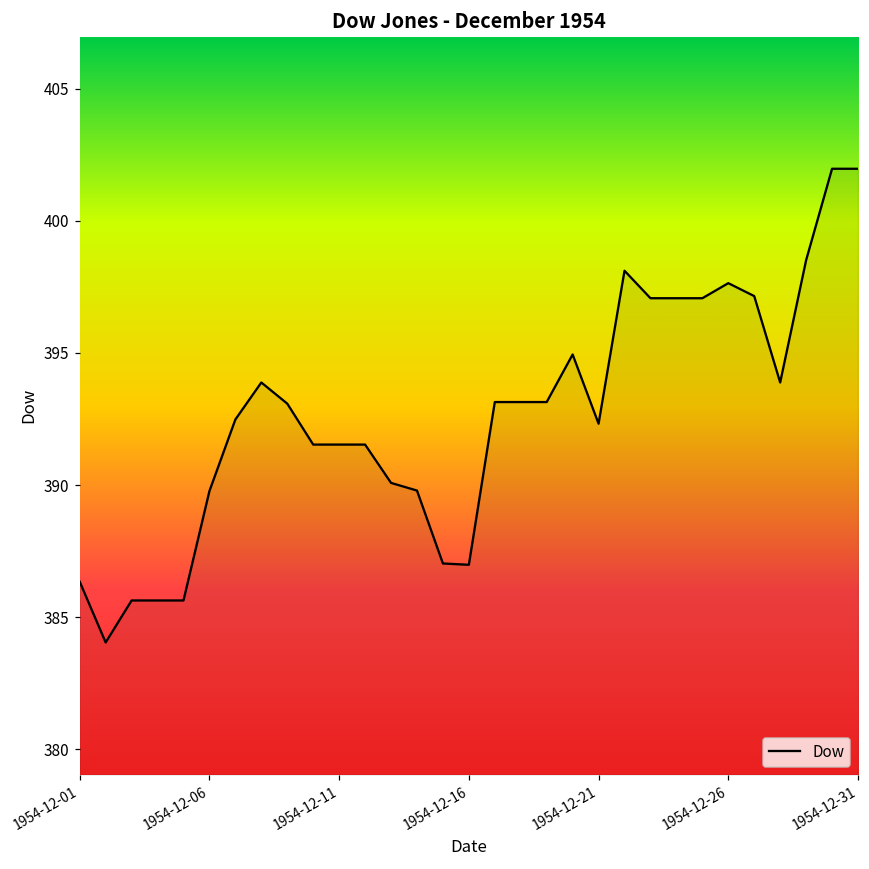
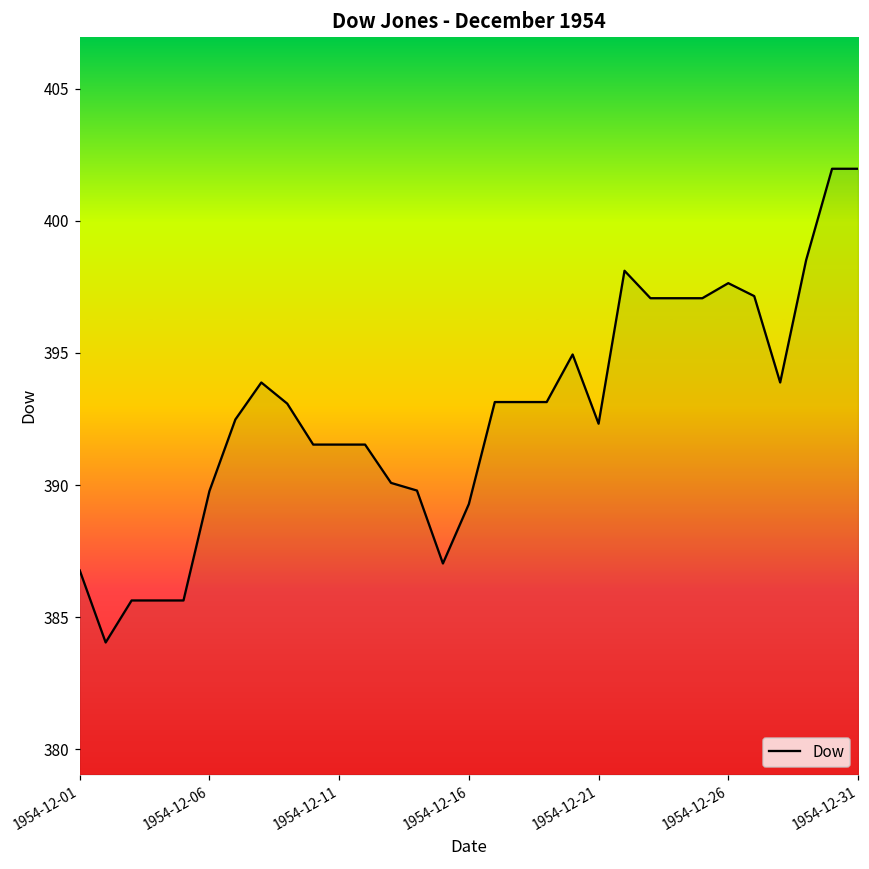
  {
-   "1954-12-01": 386.3,
+   "1954-12-01": 386.8,
    "1954-12-06": 389.8,
    "1954-12-11": 391.5,
-   "1954-12-16": 387.0,
+   "1954-12-16": 389.3,
    "1954-12-21": 392.3,
    "1954-12-26": 397.6,
    "1954-12-31": 402.0
  }
